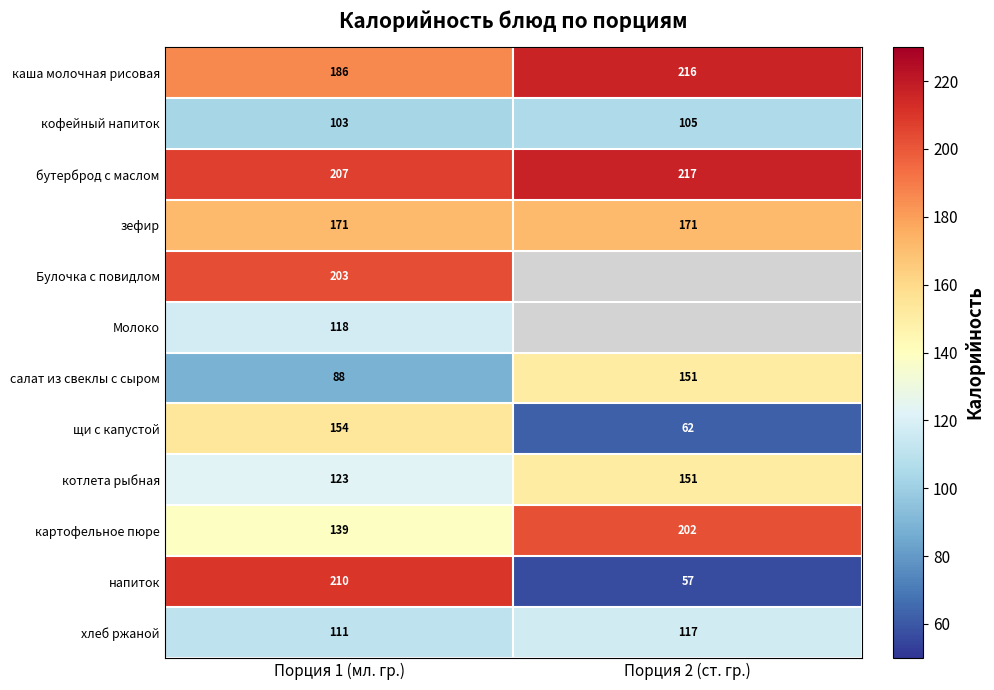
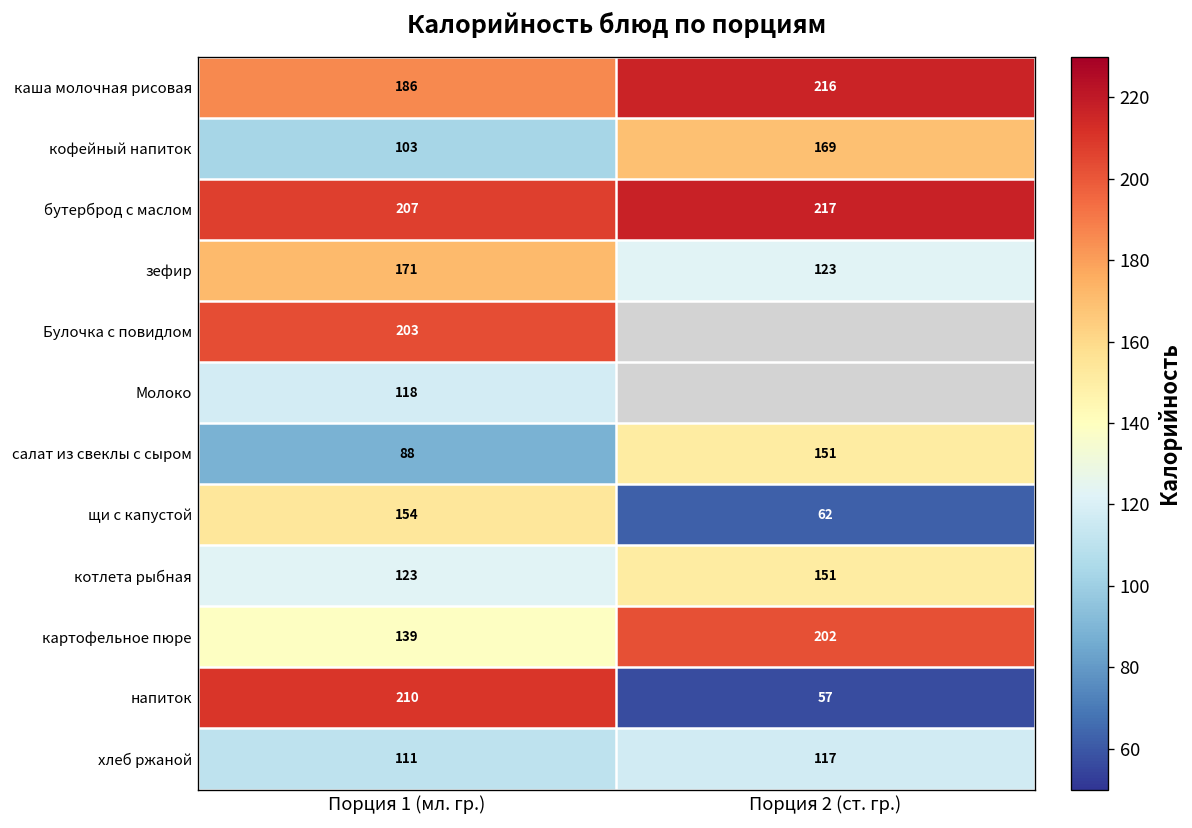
  {
    "каша молочная рисовая": {
      "Порция 1 (мл. гр.)": 186,
      "Порция 2 (ст. гр.)": 216
    },
    "кофейный напиток": {
      "Порция 1 (мл. гр.)": 103,
-     "Порция 2 (ст. гр.)": 105
+     "Порция 2 (ст. гр.)": 169
    },
    "бутерброд с маслом": {
      "Порция 1 (мл. гр.)": 207,
      "Порция 2 (ст. гр.)": 217
    },
    "зефир": {
      "Порция 1 (мл. гр.)": 171,
-     "Порция 2 (ст. гр.)": 171
+     "Порция 2 (ст. гр.)": 123
    },
    "Булочка с повидлом": {
      "Порция 1 (мл. гр.)": 203
    },
    "Молоко": {
      "Порция 1 (мл. гр.)": 118
    },
    "салат из свеклы с сыром": {
      "Порция 1 (мл. гр.)": 88,
      "Порция 2 (ст. гр.)": 151
    },
    "щи с капустой": {
      "Порция 1 (мл. гр.)": 154,
      "Порция 2 (ст. гр.)": 62
    },
    "котлета рыбная": {
      "Порция 1 (мл. гр.)": 123,
      "Порция 2 (ст. гр.)": 151
    },
    "картофельное пюре": {
      "Порция 1 (мл. гр.)": 139,
      "Порция 2 (ст. гр.)": 202
    },
    "напиток": {
      "Порция 1 (мл. гр.)": 210,
      "Порция 2 (ст. гр.)": 57
    },
    "хлеб ржаной": {
      "Порция 1 (мл. гр.)": 111,
      "Порция 2 (ст. гр.)": 117
    }
  }
